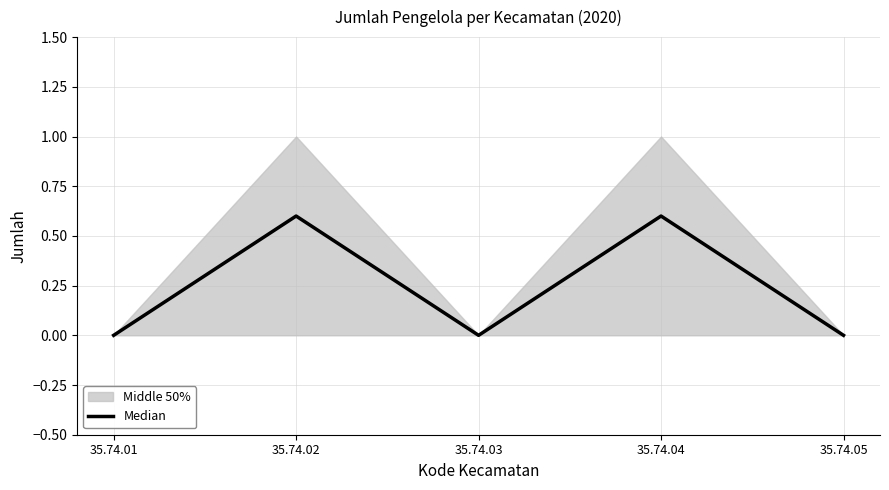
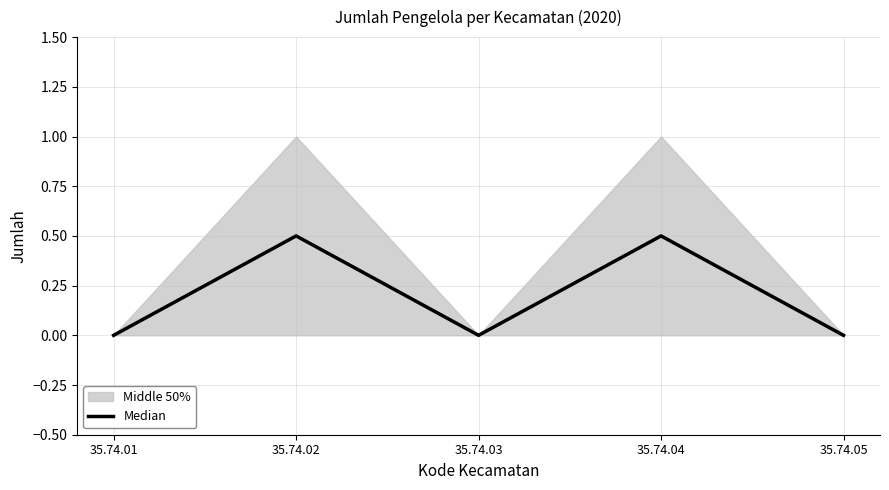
  {
    "Median": {
-     "35.74.02": 0.6,
-     "35.74.04": 0.6
+     "35.74.02": 0.5,
+     "35.74.04": 0.5
    },
    "Middle 50%": {
      "35.74.02": 1.0,
      "35.74.04": 1.0
    }
  }
